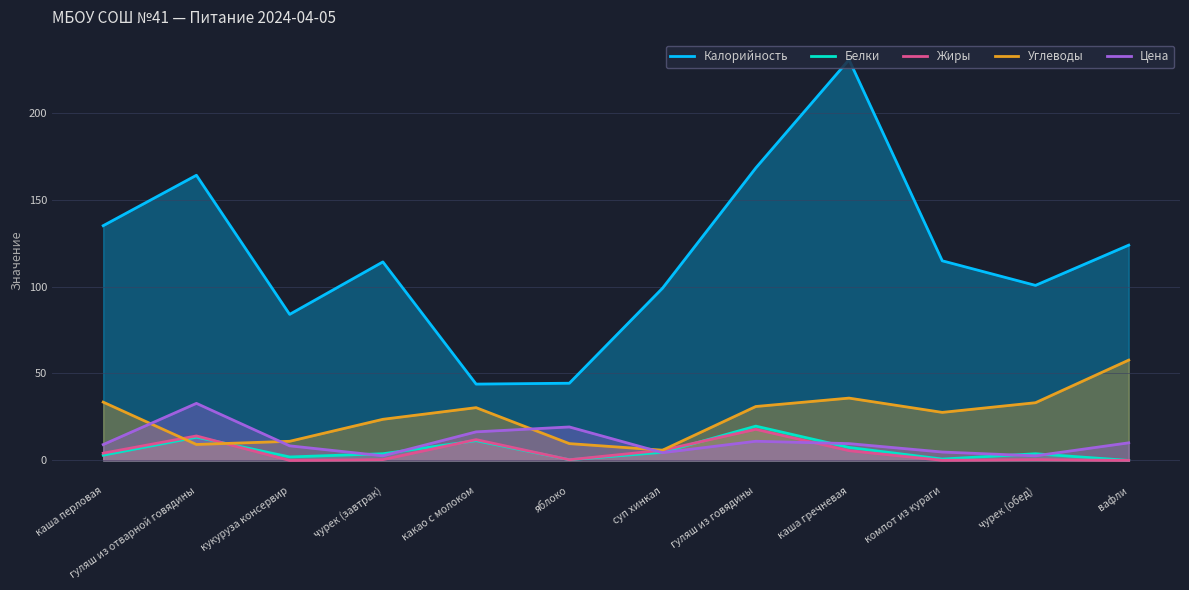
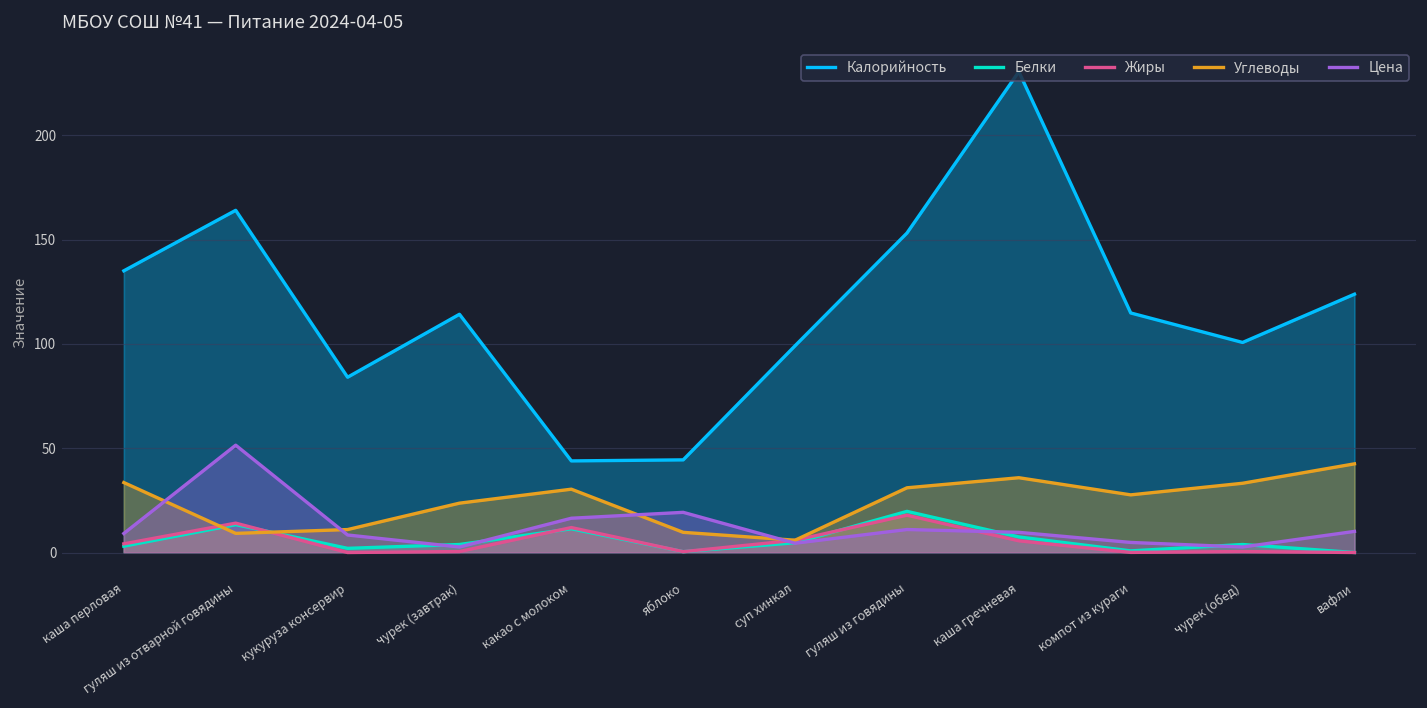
  {
    "Калорийность": {
      "каша перловая": 135,
      "гуляш из отварной говядины": 164,
      "кукуруза консервир": 84,
      "чурек (завтрак)": 114,
      "какао с молоком": 44,
      "яблоко": 44,
      "суп хинкал": 99,
-     "гуляш из говядины": 168,
+     "гуляш из говядины": 153,
      "компот из кураги": 115,
      "чурек (обед)": 101,
      "вафли": 124
    },
    "Белки": {
      "кукуруза консервир": 2,
      "гуляш из говядины": 20,
      "каша гречневая": 7
    },
    "Жиры": {
      "кукуруза консервир": 0,
      "чурек (завтрак)": 0,
      "гуляш из говядины": 18,
      "каша гречневая": 6,
      "чурек (обед)": 0
    },
    "Углеводы": {
      "каша перловая": 34,
      "гуляш из отварной говядины": 9,
      "кукуруза консервир": 11,
      "чурек (завтрак)": 24,
      "какао с молоком": 30,
      "яблоко": 10,
      "гуляш из говядины": 31,
      "каша гречневая": 36,
      "компот из кураги": 28,
      "чурек (обед)": 33,
-     "вафли": 58
+     "вафли": 43
    },
    "Цена": {
      "каша перловая": 9,
-     "гуляш из отварной говядины": 33,
+     "гуляш из отварной говядины": 51,
      "кукуруза консервир": 8,
      "какао с молоком": 16,
      "яблоко": 19,
      "гуляш из говядины": 11,
      "каша гречневая": 10,
      "компот из кураги": 5,
      "вафли": 10
    }
  }
